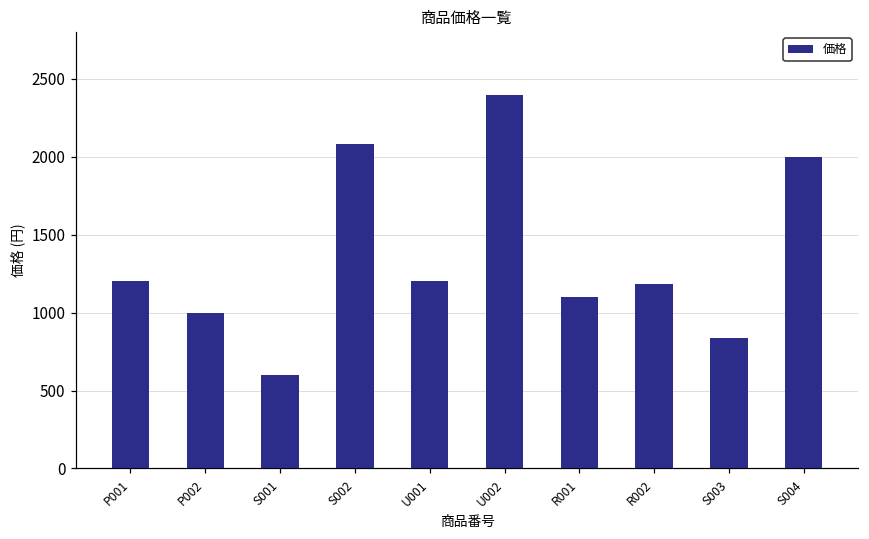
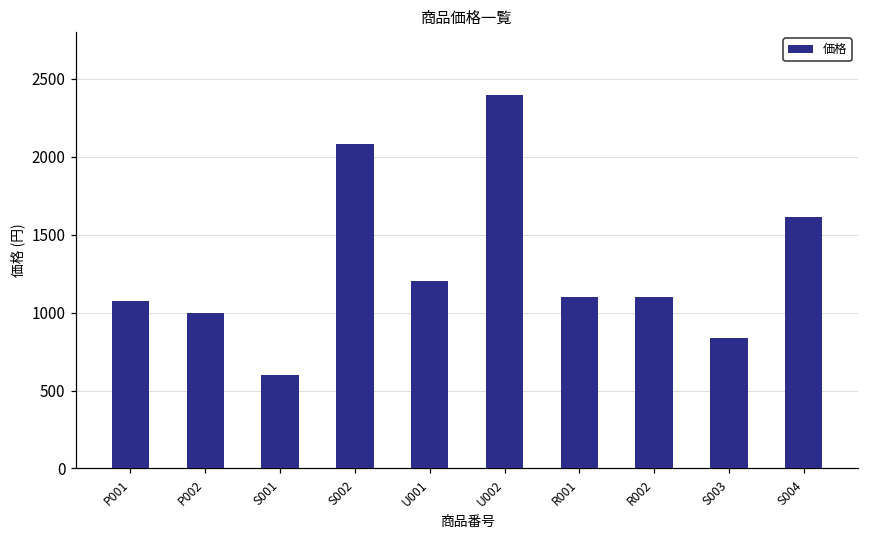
  {
-   "P001": 1200,
+   "P001": 1080,
    "P002": 1000,
    "S001": 600,
    "S002": 2080,
    "U001": 1200,
    "U002": 2400,
    "R001": 1100,
-   "R002": 1190,
+   "R002": 1100,
    "S003": 840,
-   "S004": 2000
+   "S004": 1620
  }
